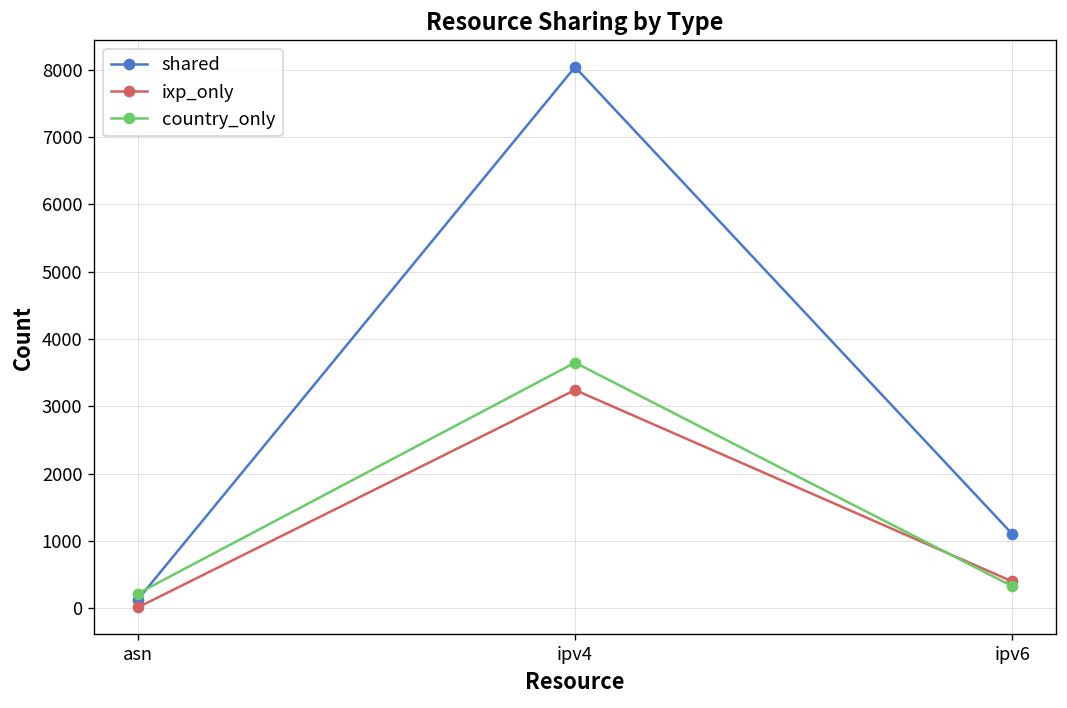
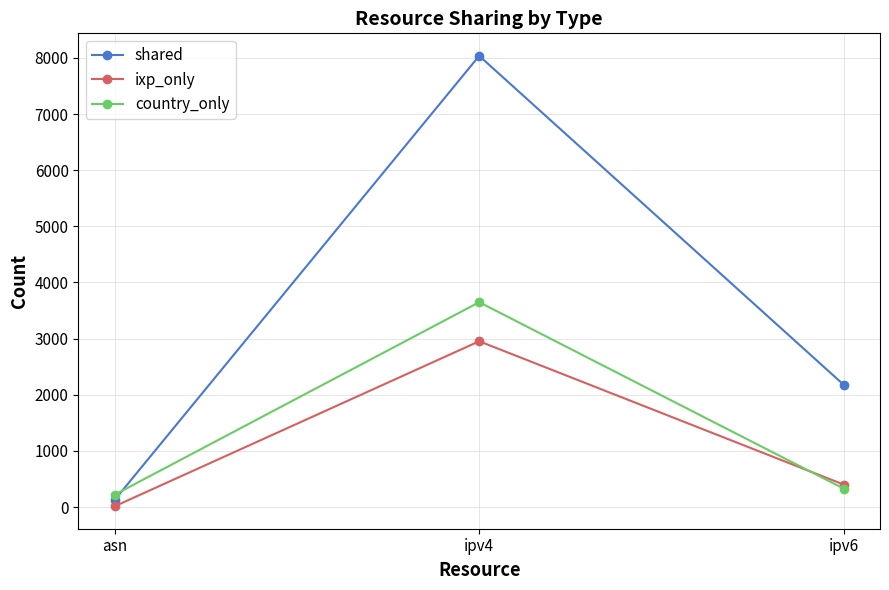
  {
    "shared": {
      "asn": 100,
      "ipv4": 8000,
-     "ipv6": 1100
+     "ipv6": 2200
    },
    "ixp_only": {
      "asn": 0,
-     "ipv4": 3200,
+     "ipv4": 3000,
      "ipv6": 400
    },
    "country_only": {
      "asn": 200,
      "ipv4": 3600,
      "ipv6": 300
    }
  }
